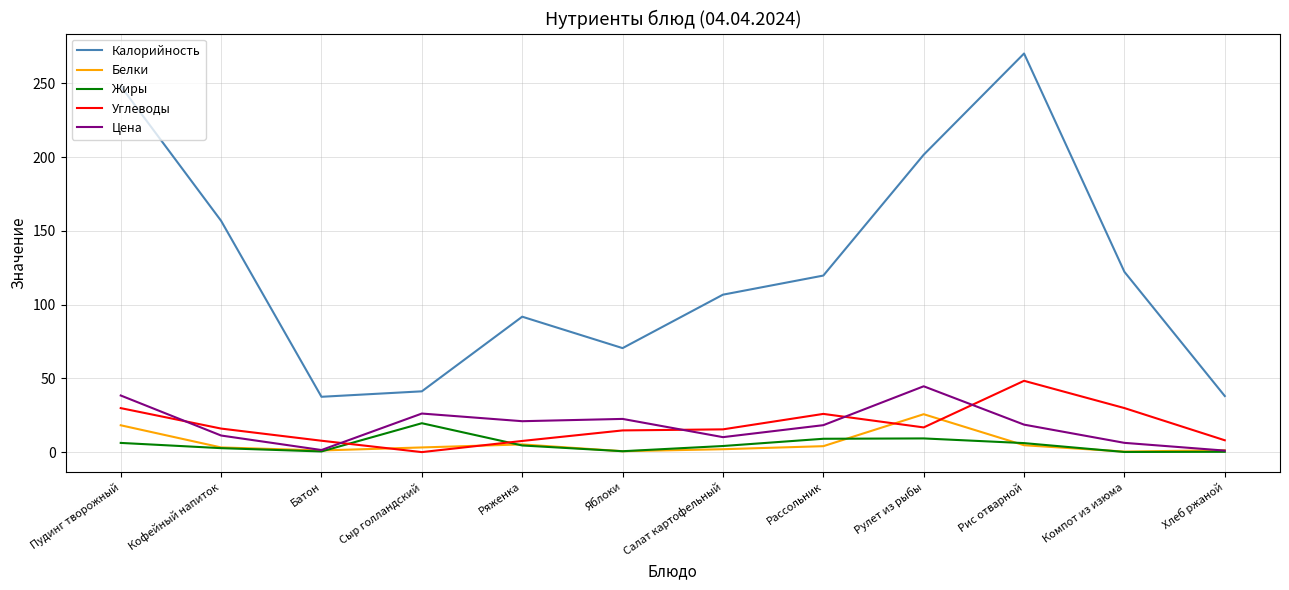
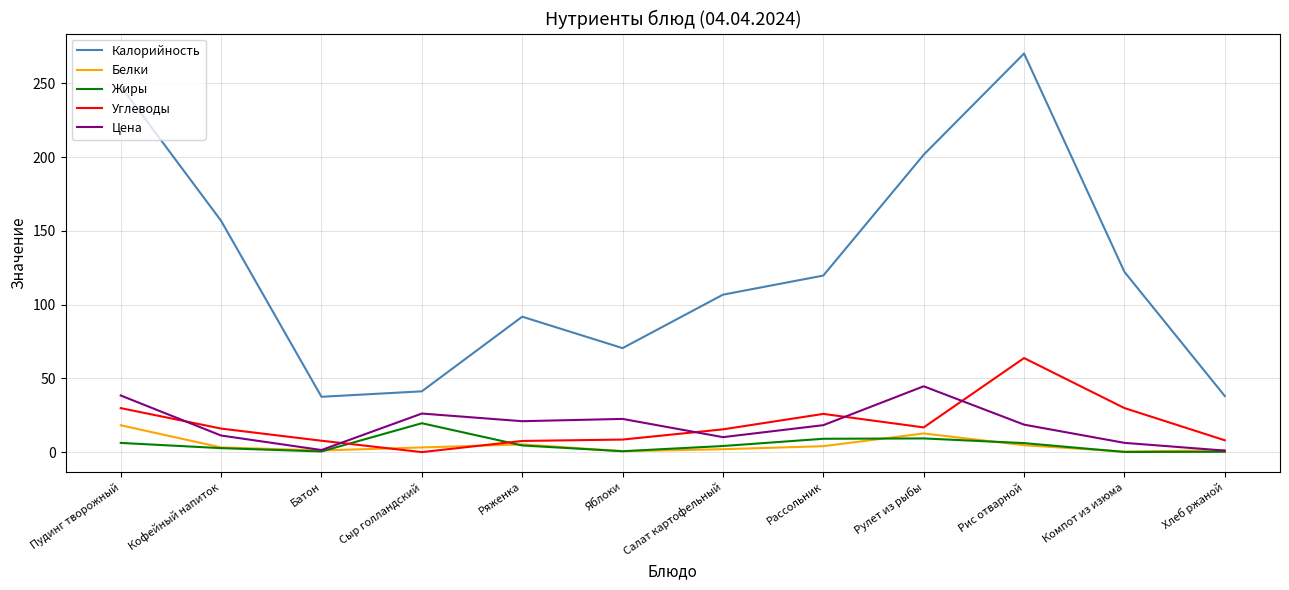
  {
    "Калорийность": {
      "Кофейный напиток": 157,
      "Батон": 38,
      "Сыр голландский": 41,
      "Ряженка": 92,
      "Яблоки": 71,
      "Салат картофельный": 107,
      "Рассольник": 120,
      "Рулет из рыбы": 202,
      "Рис отварной": 270,
      "Компот из изюма": 122,
      "Хлеб ржаной": 38
    },
    "Белки": {
      "Пудинг творожный": 18,
      "Сыр голландский": 3,
      "Салат картофельный": 2,
      "Рассольник": 4,
-     "Рулет из рыбы": 26
+     "Рулет из рыбы": 13
    },
    "Жиры": {
      "Пудинг творожный": 6,
      "Сыр голландский": 20,
      "Салат картофельный": 4,
      "Рассольник": 9,
      "Рулет из рыбы": 9
    },
    "Углеводы": {
      "Пудинг творожный": 30,
      "Кофейный напиток": 16,
      "Батон": 8,
      "Сыр голландский": 0,
      "Ряженка": 8,
-     "Яблоки": 15,
+     "Яблоки": 9,
      "Салат картофельный": 15,
      "Рассольник": 26,
      "Рулет из рыбы": 17,
-     "Рис отварной": 48,
+     "Рис отварной": 64,
      "Компот из изюма": 30,
      "Хлеб ржаной": 8
    },
    "Цена": {
      "Пудинг творожный": 38,
      "Кофейный напиток": 11,
      "Сыр голландский": 26,
      "Ряженка": 21,
      "Яблоки": 23,
      "Салат картофельный": 10,
      "Рассольник": 18,
      "Рулет из рыбы": 45,
      "Рис отварной": 19,
      "Компот из изюма": 6
    }
  }
